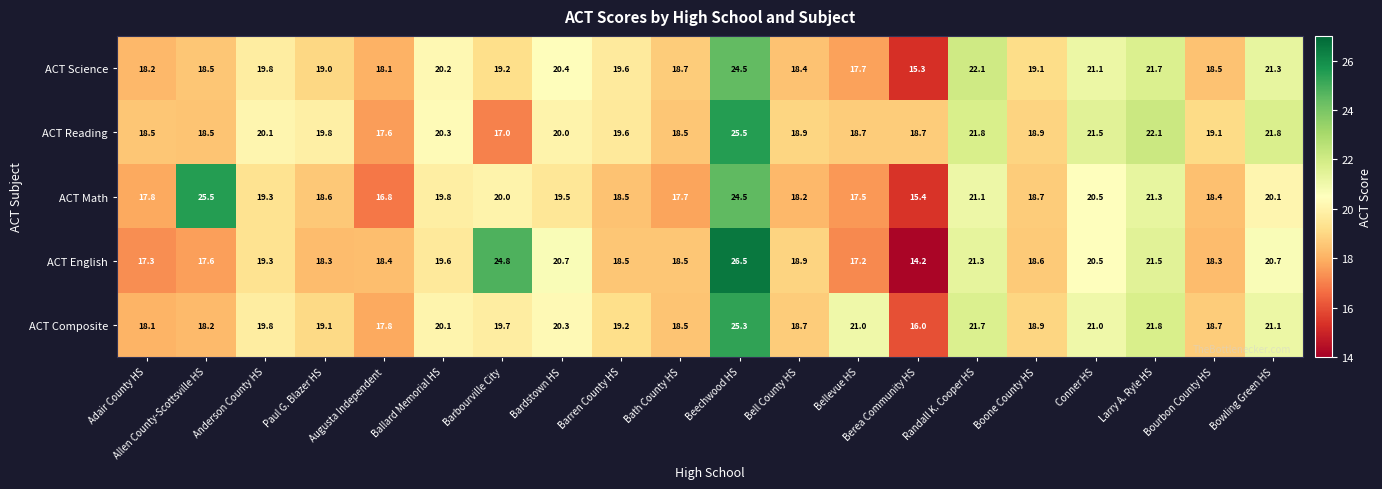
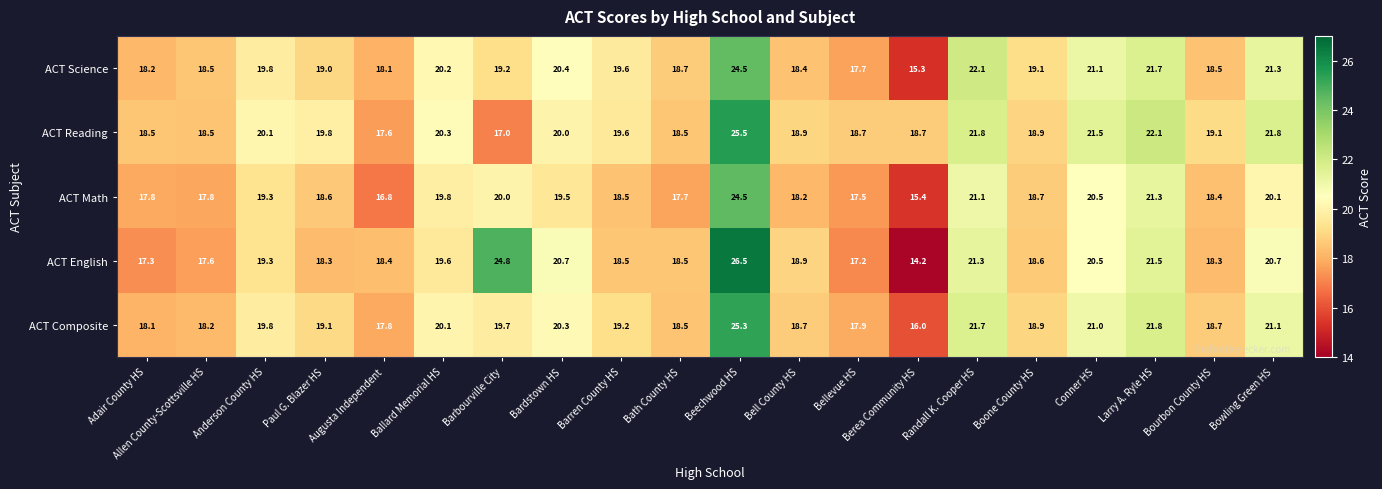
  {
    "ACT Science": {
      "Adair County HS": 18.2,
      "Allen County-Scottsville HS": 18.5,
      "Anderson County HS": 19.8,
      "Paul G. Blazer HS": 19.0,
      "Augusta Independent": 18.1,
      "Ballard Memorial HS": 20.2,
      "Barbourville City": 19.2,
      "Bardstown HS": 20.4,
      "Barren County HS": 19.6,
      "Bath County HS": 18.7,
      "Beechwood HS": 24.5,
      "Bell County HS": 18.4,
      "Bellevue HS": 17.7,
      "Berea Community HS": 15.3,
      "Randall K. Cooper HS": 22.1,
      "Boone County HS": 19.1,
      "Conner HS": 21.1,
      "Larry A. Ryle HS": 21.7,
      "Bourbon County HS": 18.5,
      "Bowling Green HS": 21.3
    },
    "ACT Reading": {
      "Adair County HS": 18.5,
      "Allen County-Scottsville HS": 18.5,
      "Anderson County HS": 20.1,
      "Paul G. Blazer HS": 19.8,
      "Augusta Independent": 17.6,
      "Ballard Memorial HS": 20.3,
      "Barbourville City": 17.0,
      "Bardstown HS": 20.0,
      "Barren County HS": 19.6,
      "Bath County HS": 18.5,
      "Beechwood HS": 25.5,
      "Bell County HS": 18.9,
      "Bellevue HS": 18.7,
      "Berea Community HS": 18.7,
      "Randall K. Cooper HS": 21.8,
      "Boone County HS": 18.9,
      "Conner HS": 21.5,
      "Larry A. Ryle HS": 22.1,
      "Bourbon County HS": 19.1,
      "Bowling Green HS": 21.8
    },
    "ACT Math": {
      "Adair County HS": 17.8,
-     "Allen County-Scottsville HS": 25.5,
+     "Allen County-Scottsville HS": 17.8,
      "Anderson County HS": 19.3,
      "Paul G. Blazer HS": 18.6,
      "Augusta Independent": 16.8,
      "Ballard Memorial HS": 19.8,
      "Barbourville City": 20.0,
      "Bardstown HS": 19.5,
      "Barren County HS": 18.5,
      "Bath County HS": 17.7,
      "Beechwood HS": 24.5,
      "Bell County HS": 18.2,
      "Bellevue HS": 17.5,
      "Berea Community HS": 15.4,
      "Randall K. Cooper HS": 21.1,
      "Boone County HS": 18.7,
      "Conner HS": 20.5,
      "Larry A. Ryle HS": 21.3,
      "Bourbon County HS": 18.4,
      "Bowling Green HS": 20.1
    },
    "ACT English": {
      "Adair County HS": 17.3,
      "Allen County-Scottsville HS": 17.6,
      "Anderson County HS": 19.3,
      "Paul G. Blazer HS": 18.3,
      "Augusta Independent": 18.4,
      "Ballard Memorial HS": 19.6,
      "Barbourville City": 24.8,
      "Bardstown HS": 20.7,
      "Barren County HS": 18.5,
      "Bath County HS": 18.5,
      "Beechwood HS": 26.5,
      "Bell County HS": 18.9,
      "Bellevue HS": 17.2,
      "Berea Community HS": 14.2,
      "Randall K. Cooper HS": 21.3,
      "Boone County HS": 18.6,
      "Conner HS": 20.5,
      "Larry A. Ryle HS": 21.5,
      "Bourbon County HS": 18.3,
      "Bowling Green HS": 20.7
    },
    "ACT Composite": {
      "Adair County HS": 18.1,
      "Allen County-Scottsville HS": 18.2,
      "Anderson County HS": 19.8,
      "Paul G. Blazer HS": 19.1,
      "Augusta Independent": 17.8,
      "Ballard Memorial HS": 20.1,
      "Barbourville City": 19.7,
      "Bardstown HS": 20.3,
      "Barren County HS": 19.2,
      "Bath County HS": 18.5,
      "Beechwood HS": 25.3,
      "Bell County HS": 18.7,
-     "Bellevue HS": 21.0,
+     "Bellevue HS": 17.9,
      "Berea Community HS": 16.0,
      "Randall K. Cooper HS": 21.7,
      "Boone County HS": 18.9,
      "Conner HS": 21.0,
      "Larry A. Ryle HS": 21.8,
      "Bowling Green HS": 21.1
    }
  }
